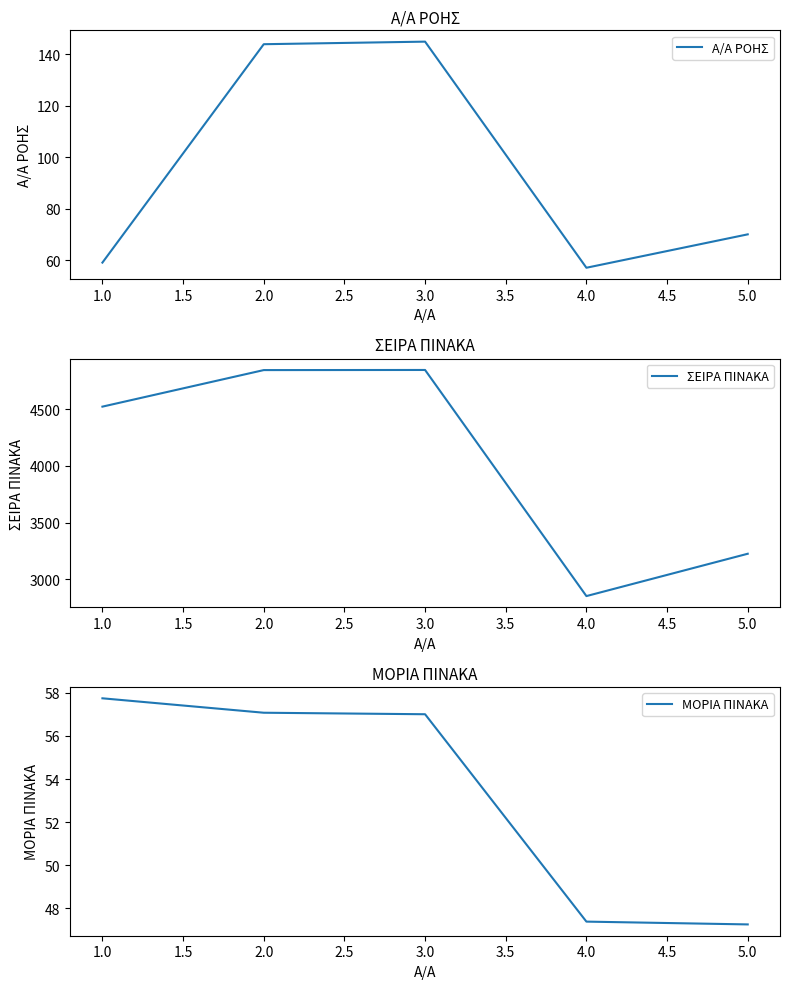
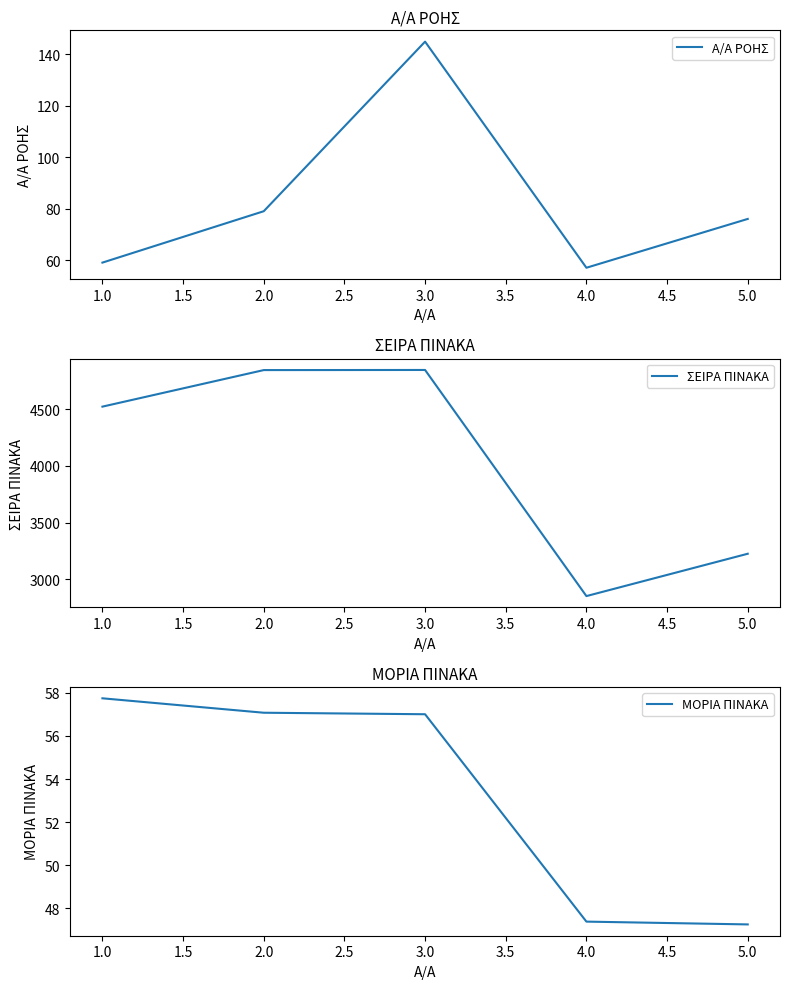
  {
    "Α/Α ΡΟΗΣ": {
      "1.0": 59,
-     "2.0": 144,
+     "2.0": 79,
      "3.0": 145,
      "4.0": 57,
-     "5.0": 70
+     "5.0": 76
    },
    "ΣΕΙΡΑ ΠΙΝΑΚΑ": {
      "1.0": 4520,
      "2.0": 4840,
      "3.0": 4840,
      "4.0": 2850,
      "5.0": 3230
    },
    "ΜΟΡΙΑ ΠΙΝΑΚΑ": {
      "1.0": 57.8,
      "2.0": 57.1,
      "3.0": 57.0,
      "4.0": 47.4,
      "5.0": 47.3
    }
  }
